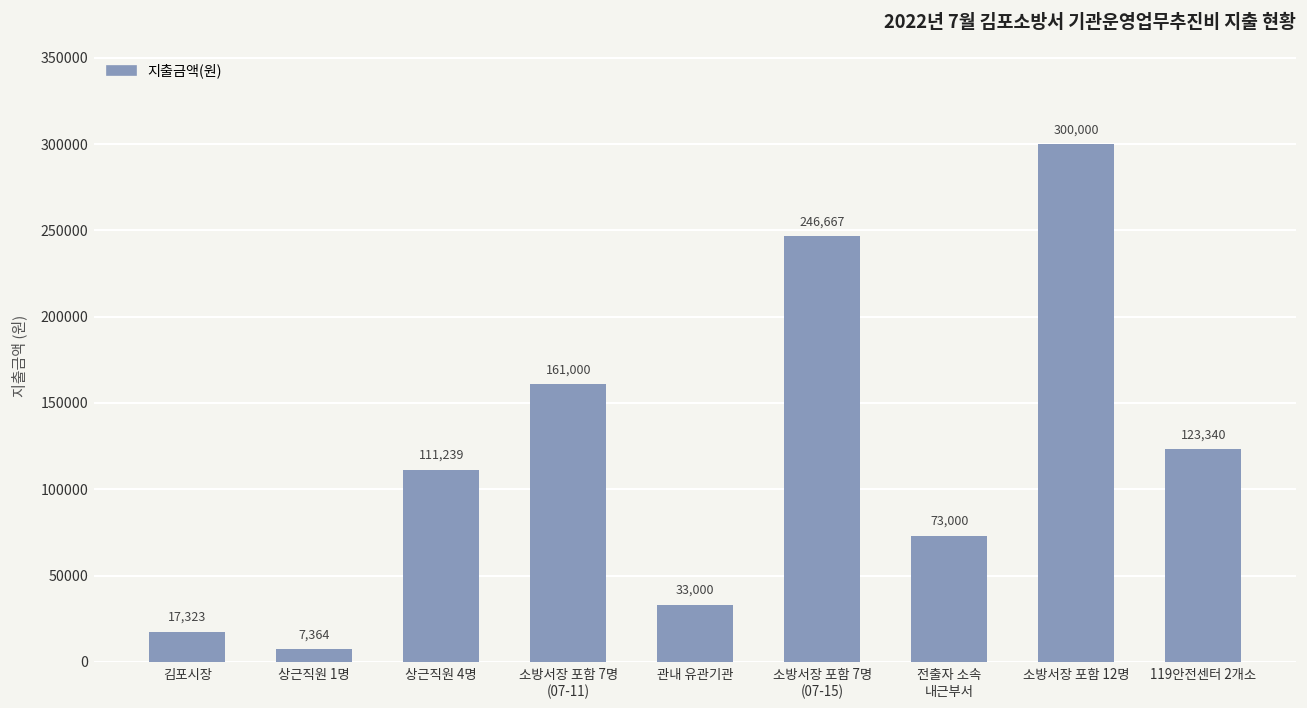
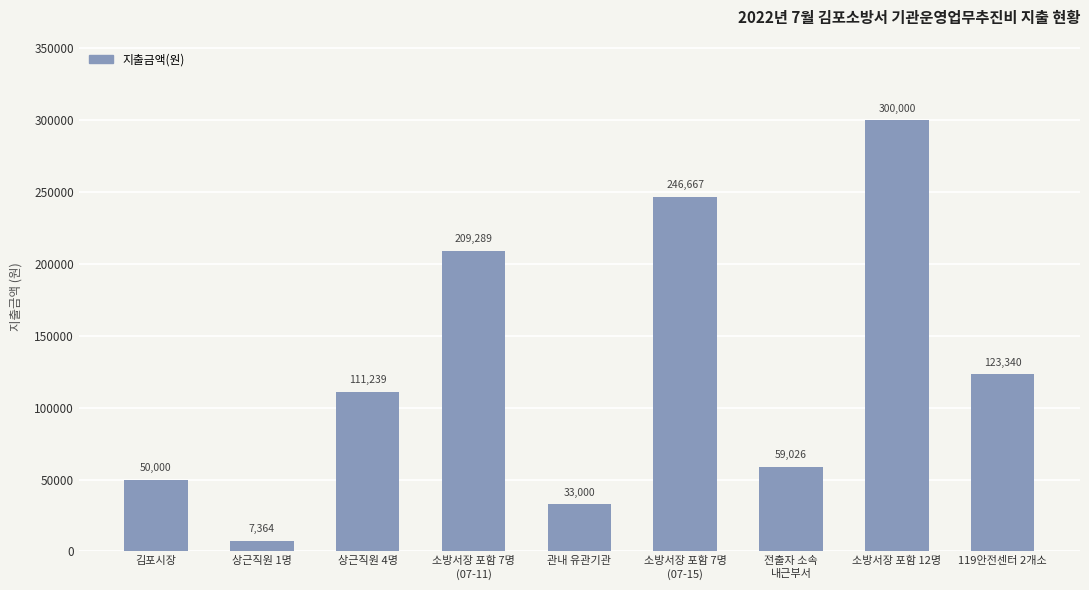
  {
-   "김포시장": "17,323",
+   "김포시장": "50,000",
    "상근직원 1명": "7,364",
    "상근직원 4명": "111,239",
-   "소방서장 포함 7명 (07-11)": "161,000",
+   "소방서장 포함 7명 (07-11)": "209,289",
    "관내 유관기관": "33,000",
    "소방서장 포함 7명 (07-15)": "246,667",
-   "전출자 소속 내근부서": "73,000",
+   "전출자 소속 내근부서": "59,026",
    "소방서장 포함 12명": "300,000",
    "119안전센터 2개소": "123,340"
  }
